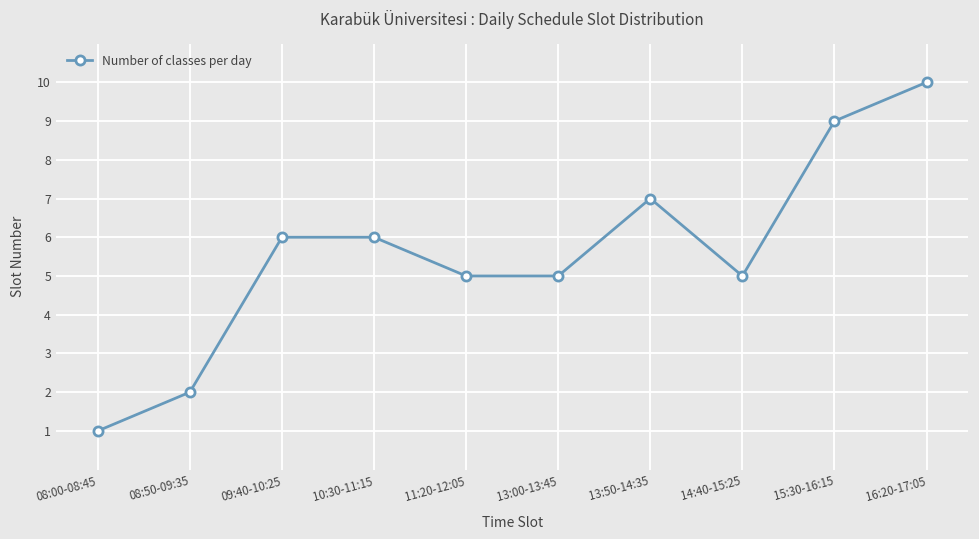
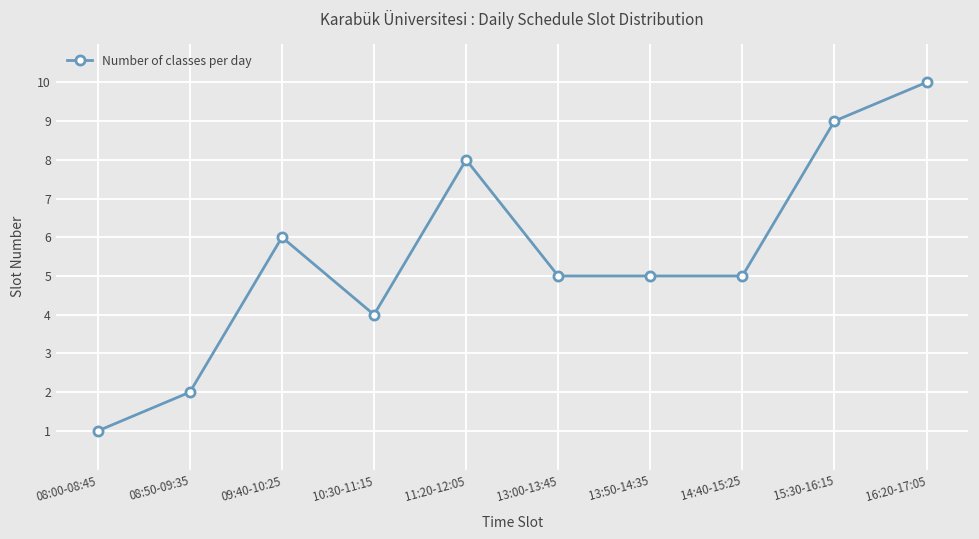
  {
    "08:00-08:45": 1,
    "08:50-09:35": 2,
    "09:40-10:25": 6,
-   "10:30-11:15": 6,
-   "11:20-12:05": 5,
+   "10:30-11:15": 4,
+   "11:20-12:05": 8,
    "13:00-13:45": 5,
-   "13:50-14:35": 7,
+   "13:50-14:35": 5,
    "14:40-15:25": 5,
    "15:30-16:15": 9,
    "16:20-17:05": 10
  }
